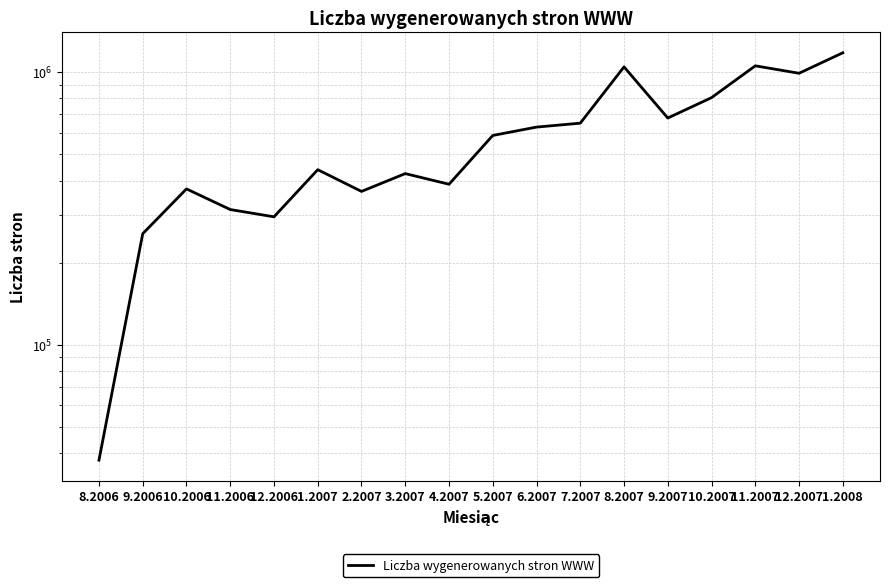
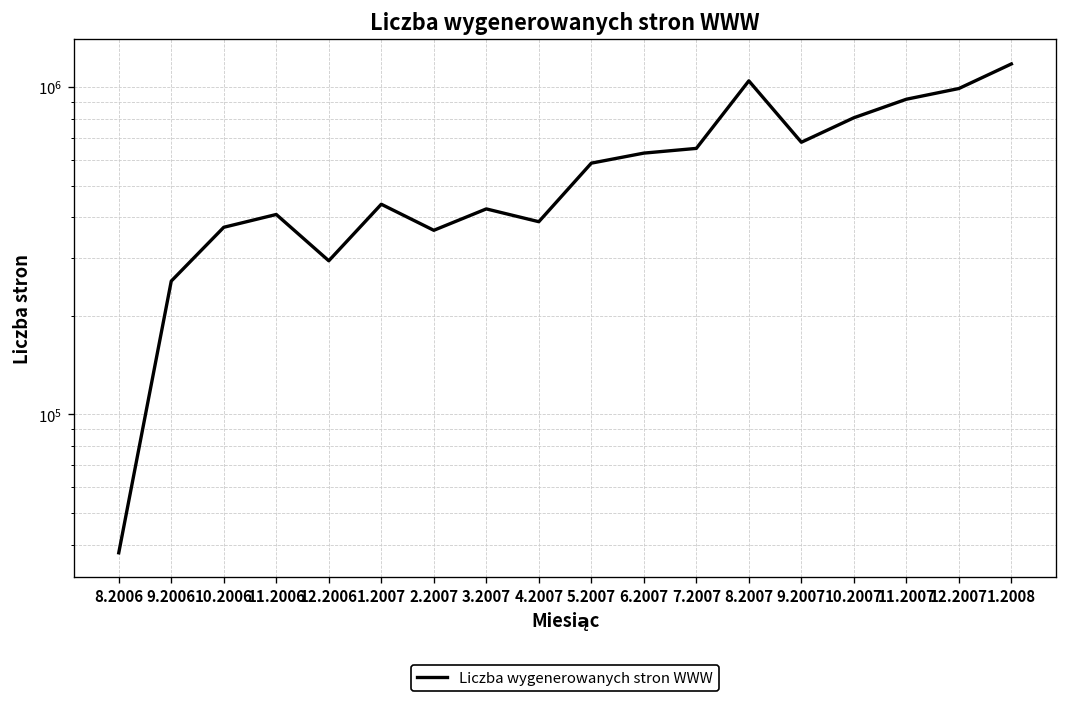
  {
    "8.2006": 38000,
    "9.2006": 260000,
    "10.2006": 370000,
-   "11.2006": 310000,
+   "11.2006": 410000,
    "12.2006": 290000,
    "1.2007": 440000,
    "2.2007": 370000,
    "3.2007": 420000,
    "4.2007": 390000,
    "5.2007": 590000,
    "6.2007": 630000,
    "7.2007": 650000,
    "8.2007": 1040000,
    "9.2007": 680000,
    "10.2007": 810000,
-   "11.2007": 1050000,
+   "11.2007": 920000,
    "12.2007": 990000,
    "1.2008": 1180000
  }
